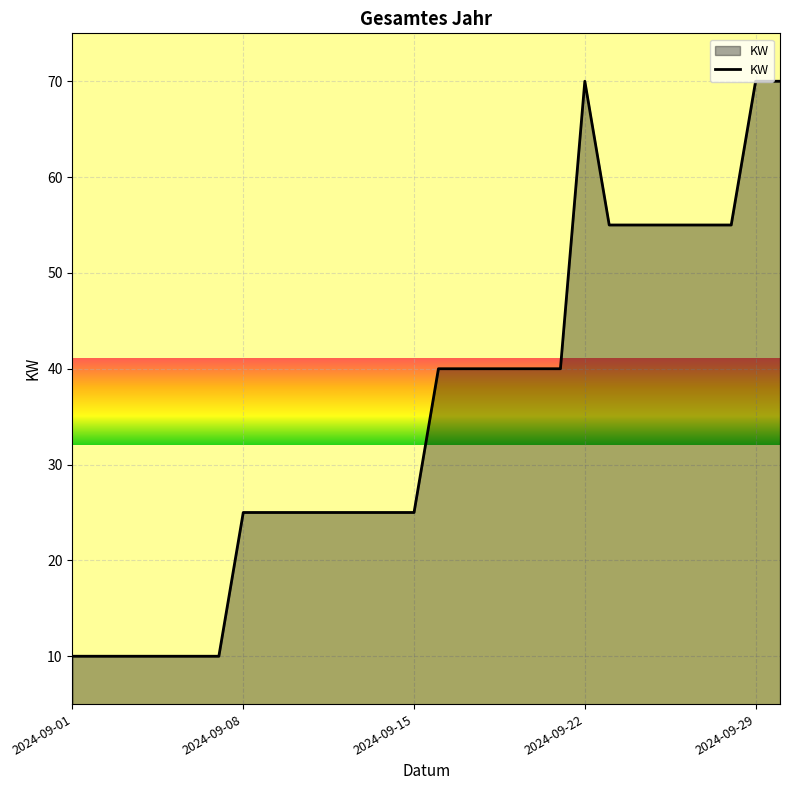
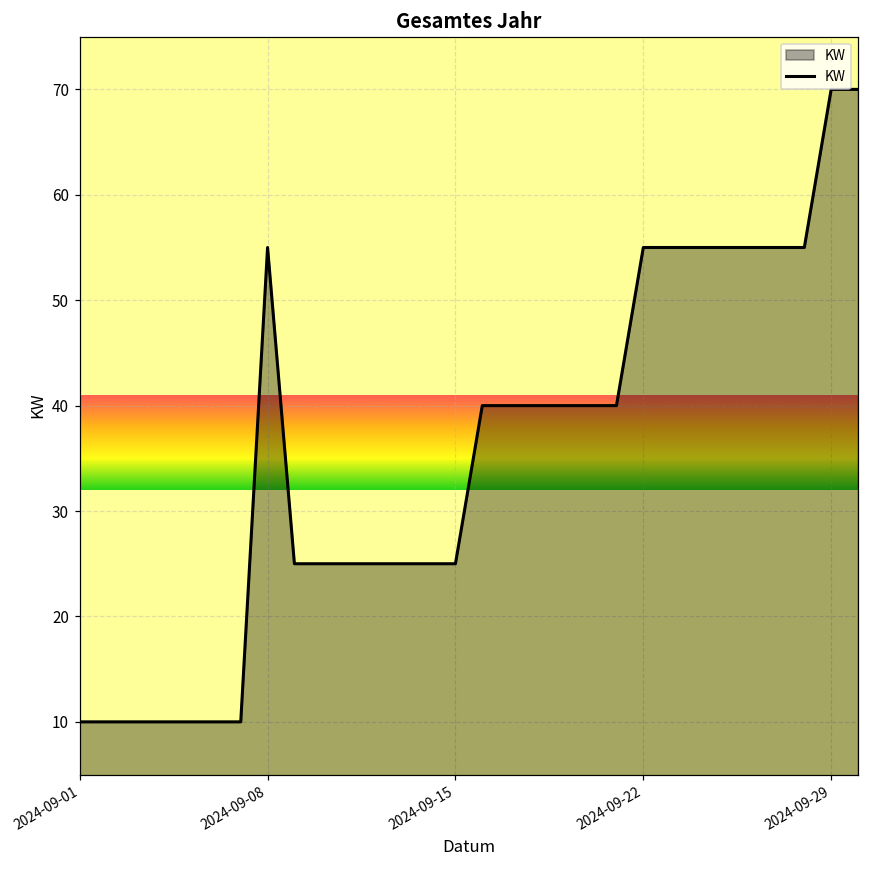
  {
    "2024-09-01": 10,
-   "2024-09-08": 25,
+   "2024-09-08": 55,
    "2024-09-15": 25,
-   "2024-09-22": 70
+   "2024-09-22": 55
  }
